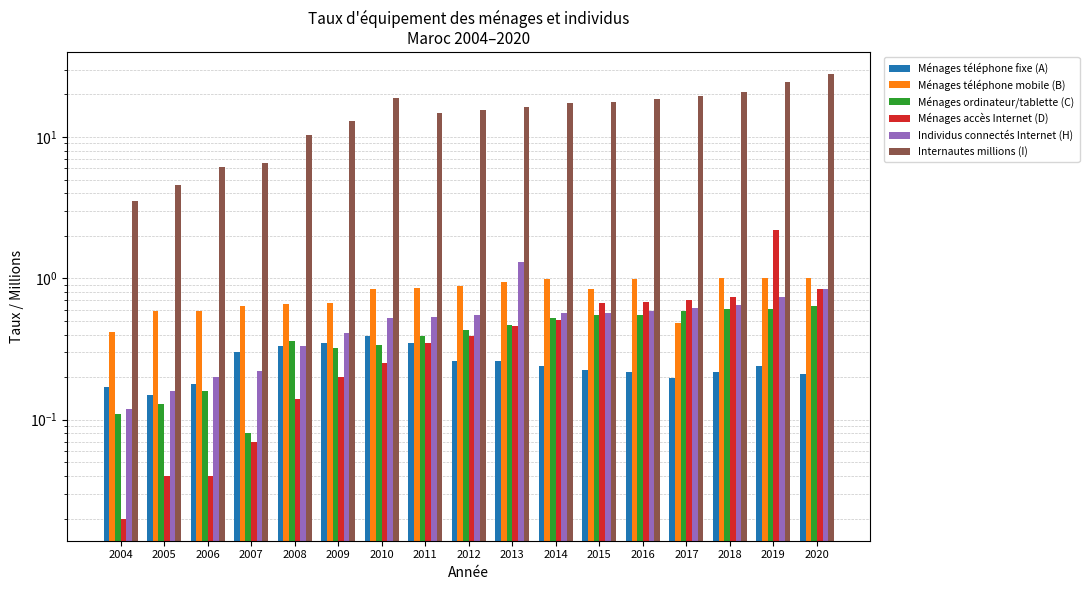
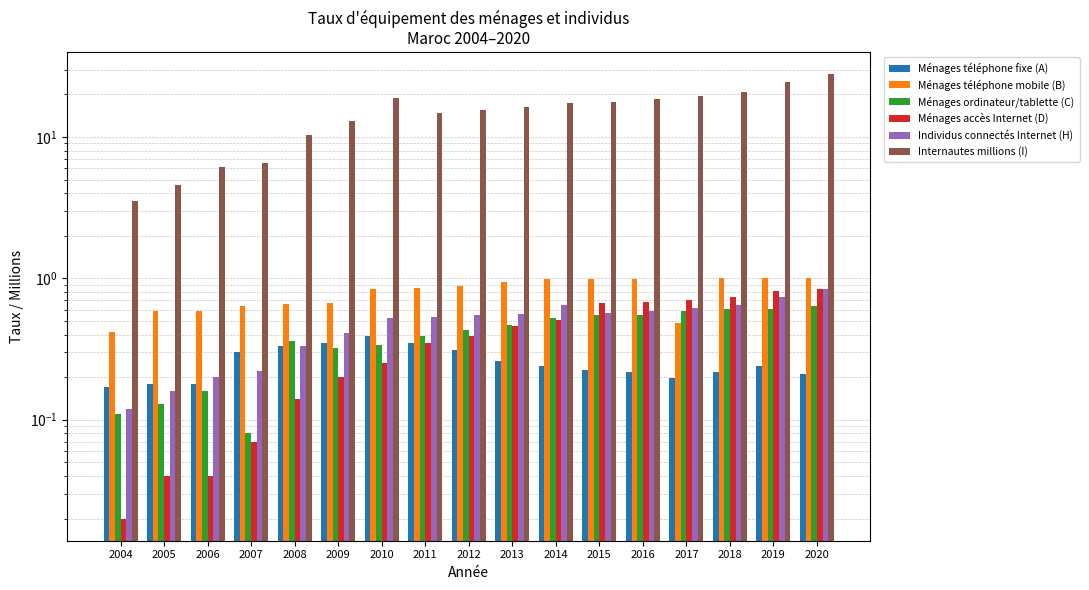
  {
    "Ménages téléphone fixe (A)": {
      "2004": 0.17,
-     "2005": 0.15,
+     "2005": 0.18,
      "2006": 0.18,
      "2007": 0.30,
      "2008": 0.33,
      "2009": 0.35,
      "2010": 0.39,
      "2011": 0.35,
-     "2012": 0.26,
+     "2012": 0.31,
      "2013": 0.26,
      "2014": 0.24,
      "2015": 0.22,
      "2016": 0.22,
      "2017": 0.20,
      "2018": 0.22,
      "2019": 0.24,
      "2020": 0.21
    },
    "Ménages téléphone mobile (B)": {
      "2004": 0.42,
      "2005": 0.6,
      "2006": 0.6,
      "2007": 0.6,
      "2008": 0.7,
      "2009": 0.7,
      "2010": 0.8,
      "2011": 0.9,
      "2012": 0.9,
      "2013": 0.9,
      "2014": 1.0,
-     "2015": 0.8,
+     "2015": 1.0,
      "2016": 1.0,
      "2017": 0.48,
      "2018": 1.0,
      "2019": 1.0,
      "2020": 1.0
    },
    "Ménages ordinateur/tablette (C)": {
      "2004": 0.11,
      "2005": 0.13,
      "2006": 0.16,
      "2007": 0.08,
      "2008": 0.36,
      "2009": 0.32,
      "2010": 0.34,
      "2011": 0.39,
      "2012": 0.43,
      "2013": 0.47,
      "2014": 0.53,
      "2015": 0.55,
      "2016": 0.55,
      "2017": 0.58,
      "2018": 0.61,
      "2019": 0.60,
      "2020": 0.6
    },
    "Ménages accès Internet (D)": {
      "2004": 0.020,
      "2005": 0.040,
      "2006": 0.040,
      "2007": 0.07,
      "2008": 0.14,
      "2009": 0.2,
      "2010": 0.25,
      "2011": 0.35,
      "2012": 0.4,
      "2013": 0.46,
      "2014": 0.5,
      "2015": 0.7,
      "2016": 0.7,
      "2017": 0.7,
      "2018": 0.7,
-     "2019": 2.2,
+     "2019": 0.8,
      "2020": 0.8
    },
    "Individus connectés Internet (H)": {
      "2004": 0.12,
      "2005": 0.16,
      "2006": 0.20,
      "2007": 0.22,
      "2008": 0.33,
      "2009": 0.41,
      "2010": 0.52,
      "2011": 0.53,
      "2012": 0.55,
-     "2013": 1.3,
-     "2014": 0.57,
+     "2013": 0.56,
+     "2014": 0.7,
      "2015": 0.57,
      "2016": 0.58,
      "2017": 0.6,
      "2018": 0.6,
      "2019": 0.7,
      "2020": 0.8
    },
    "Internautes millions (I)": {
      "2004": 3.5,
      "2005": 4.6,
      "2006": 6.1,
      "2007": 7,
      "2008": 10,
      "2009": 13,
      "2010": 19,
      "2011": 15,
      "2012": 16,
      "2013": 16,
      "2014": 17,
      "2015": 18,
      "2016": 19,
      "2017": 20,
      "2018": 21,
      "2019": 24,
      "2020": 28
    }
  }
